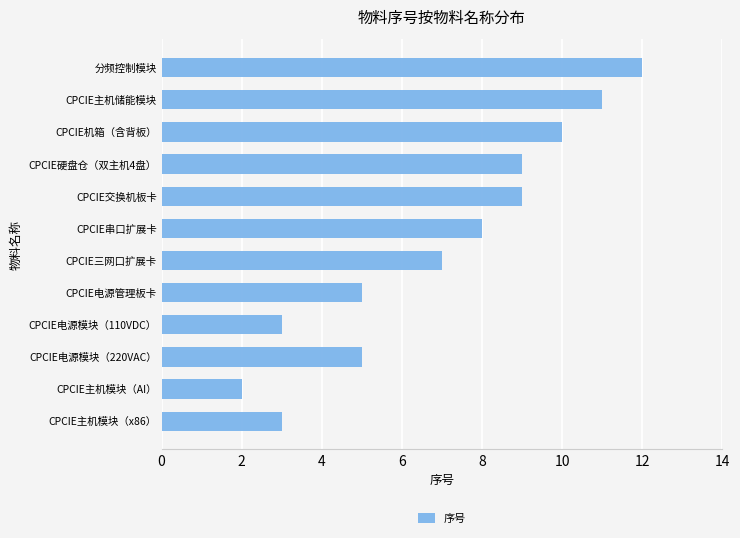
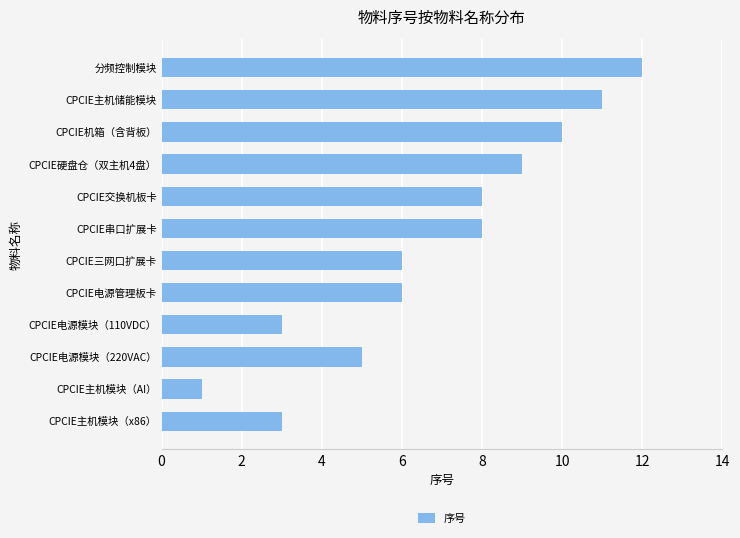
  {
    "分频控制模块": 12,
    "CPCIE主机储能模块": 11,
    "CPCIE机箱（含背板）": 10,
    "CPCIE硬盘仓（双主机4盘）": 9,
-   "CPCIE交换机板卡": 9,
+   "CPCIE交换机板卡": 8,
    "CPCIE串口扩展卡": 8,
-   "CPCIE三网口扩展卡": 7,
-   "CPCIE电源管理板卡": 5,
+   "CPCIE三网口扩展卡": 6,
+   "CPCIE电源管理板卡": 6,
    "CPCIE电源模块（110VDC）": 3,
    "CPCIE电源模块（220VAC）": 5,
-   "CPCIE主机模块（AI）": 2,
+   "CPCIE主机模块（AI）": 1,
    "CPCIE主机模块（x86）": 3
  }
